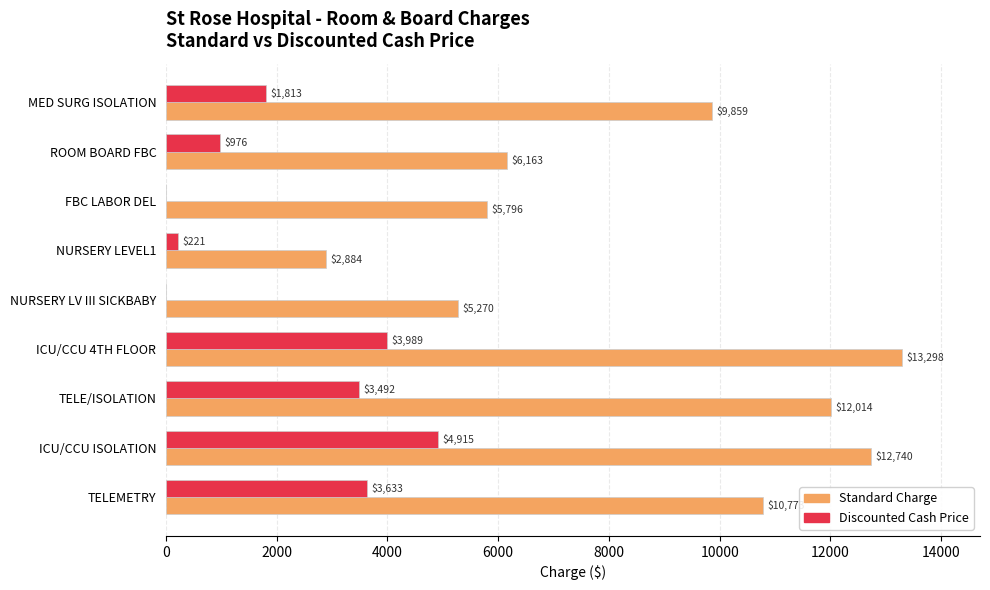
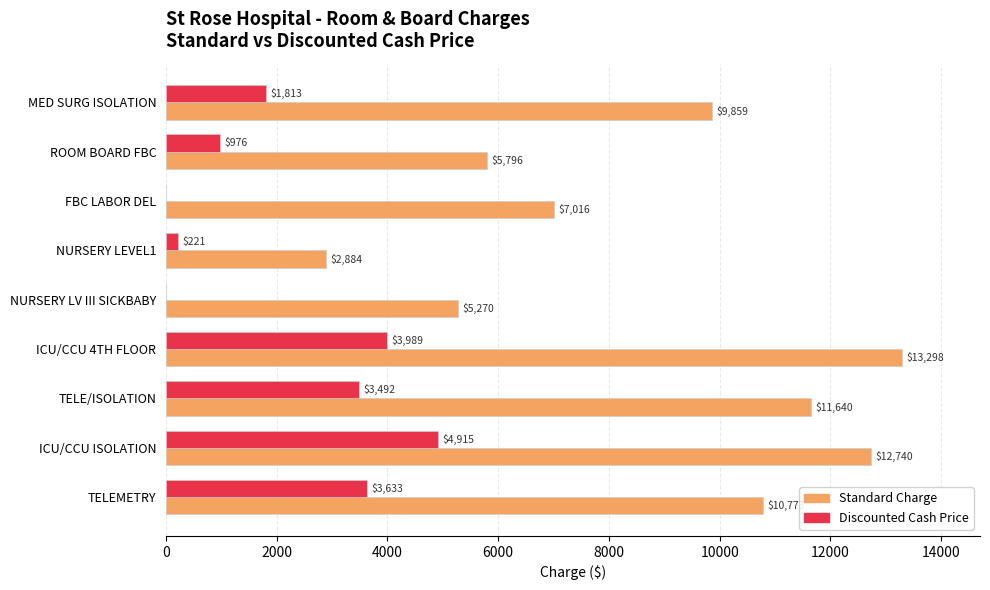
  {
    "Standard Charge": {
      "MED SURG ISOLATION": "$9,859",
-     "ROOM BOARD FBC": "$6,163",
-     "FBC LABOR DEL": "$5,796",
+     "ROOM BOARD FBC": "$5,796",
+     "FBC LABOR DEL": "$7,016",
      "NURSERY LEVEL1": "$2,884",
      "NURSERY LV III SICKBABY": "$5,270",
      "ICU/CCU 4TH FLOOR": "$13,298",
-     "TELE/ISOLATION": "$12,014",
+     "TELE/ISOLATION": "$11,640",
      "ICU/CCU ISOLATION": "$12,740"
    },
    "Discounted Cash Price": {
      "MED SURG ISOLATION": "$1,813",
      "ROOM BOARD FBC": "$976",
      "NURSERY LEVEL1": "$221",
      "ICU/CCU 4TH FLOOR": "$3,989",
      "TELE/ISOLATION": "$3,492",
      "ICU/CCU ISOLATION": "$4,915",
      "TELEMETRY": "$3,633"
    }
  }
